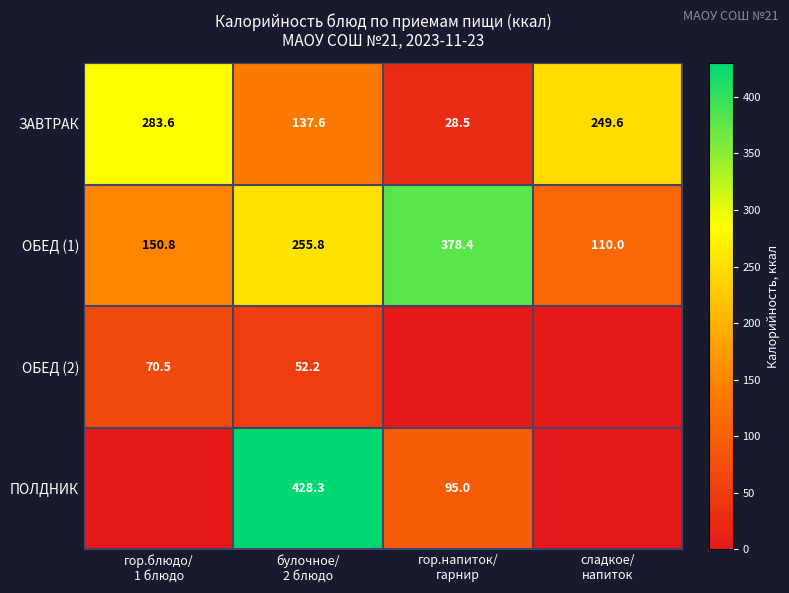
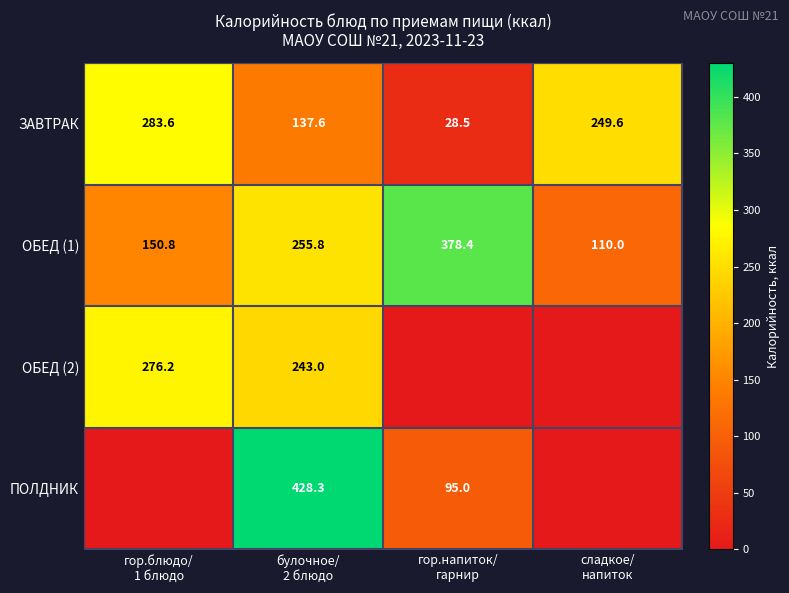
  {
    "ЗАВТРАК": {
      "гор.блюдо/ 1 блюдо": 283.6,
      "булочное/ 2 блюдо": 137.6,
      "гор.напиток/ гарнир": 28.5,
      "сладкое/ напиток": 249.6
    },
    "ОБЕД (1)": {
      "гор.блюдо/ 1 блюдо": 150.8,
      "булочное/ 2 блюдо": 255.8,
      "гор.напиток/ гарнир": 378.4,
      "сладкое/ напиток": 110.0
    },
    "ОБЕД (2)": {
-     "гор.блюдо/ 1 блюдо": 70.5,
-     "булочное/ 2 блюдо": 52.2
+     "гор.блюдо/ 1 блюдо": 276.2,
+     "булочное/ 2 блюдо": 243.0
    },
    "ПОЛДНИК": {
      "булочное/ 2 блюдо": 428.3,
      "гор.напиток/ гарнир": 95.0
    }
  }
